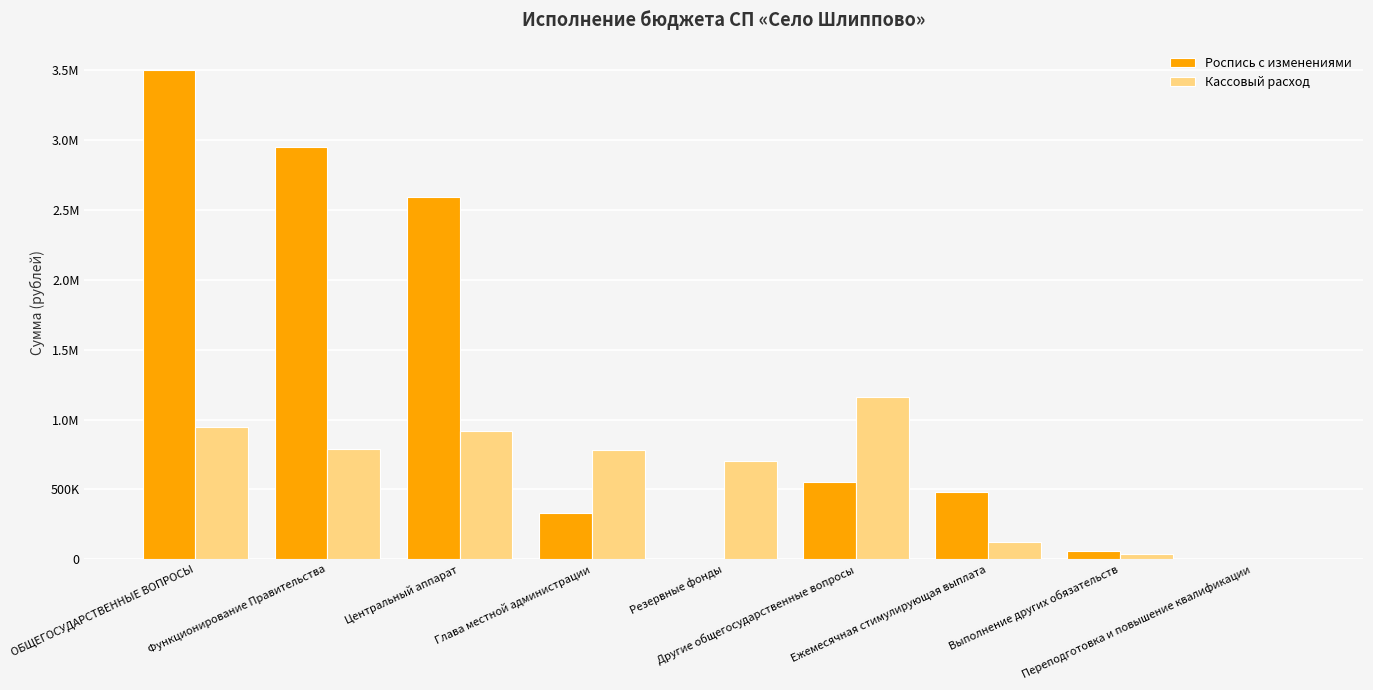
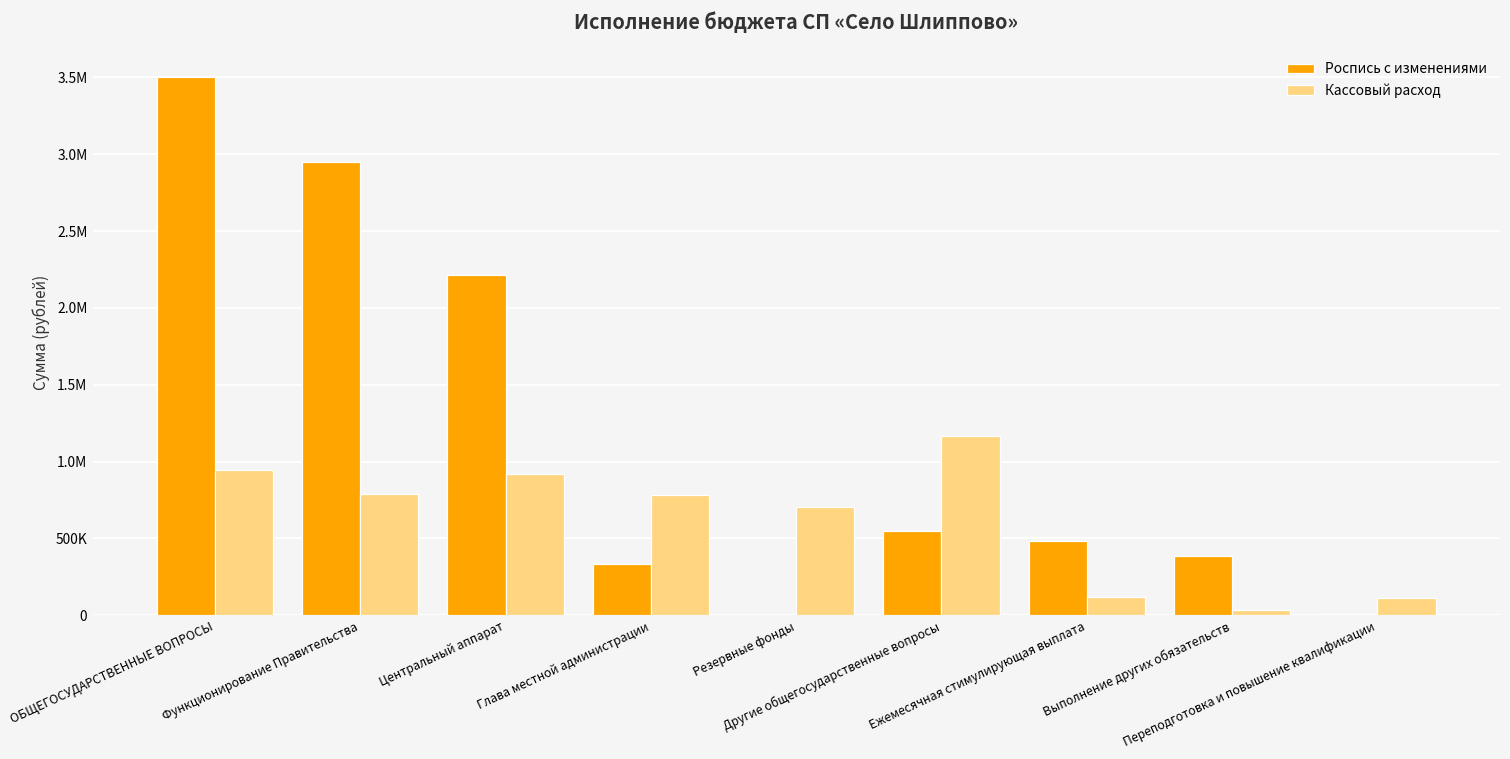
  {
    "Роспись с изменениями": {
      "ОБЩЕГОСУДАРСТВЕННЫЕ ВОПРОСЫ": 3500000,
      "Функционирование Правительства": 2950000,
-     "Центральный аппарат": 2600000,
+     "Центральный аппарат": 2210000,
      "Глава местной администрации": 330000,
      "Другие общегосударственные вопросы": 550000,
      "Ежемесячная стимулирующая выплата": 480000,
-     "Выполнение других обязательств": 60000
+     "Выполнение других обязательств": 390000
    },
    "Кассовый расход": {
      "ОБЩЕГОСУДАРСТВЕННЫЕ ВОПРОСЫ": 950000,
      "Функционирование Правительства": 790000,
      "Центральный аппарат": 920000,
      "Глава местной администрации": 780000,
      "Резервные фонды": 700000,
      "Другие общегосударственные вопросы": 1160000,
      "Ежемесячная стимулирующая выплата": 120000,
      "Выполнение других обязательств": 30000,
-     "Переподготовка и повышение квалификации": 0
+     "Переподготовка и повышение квалификации": 110000
    }
  }
